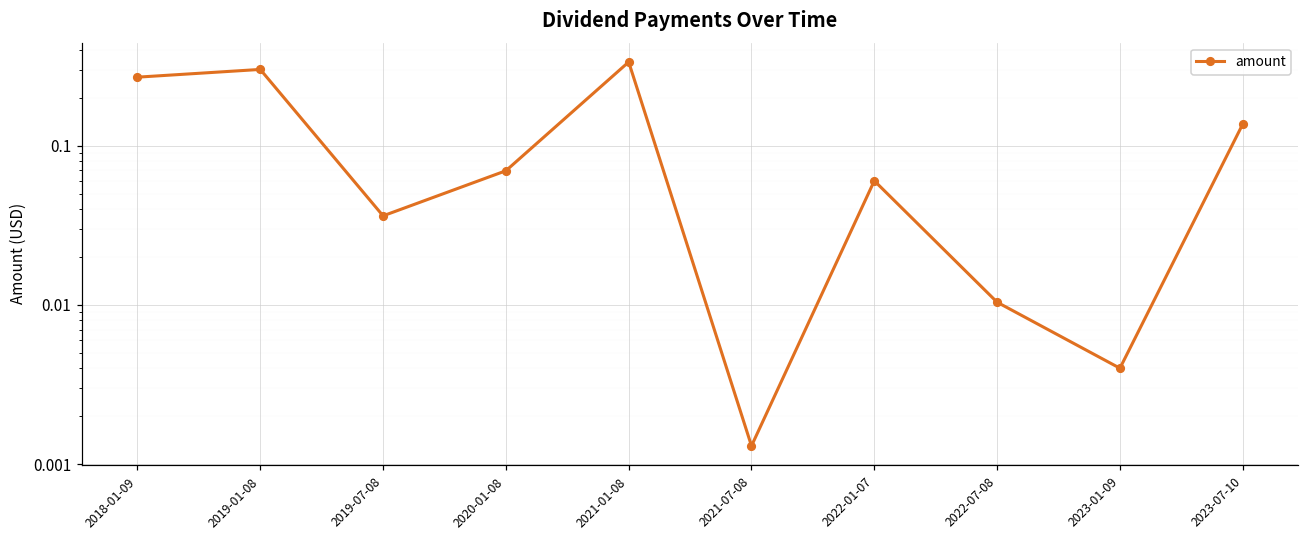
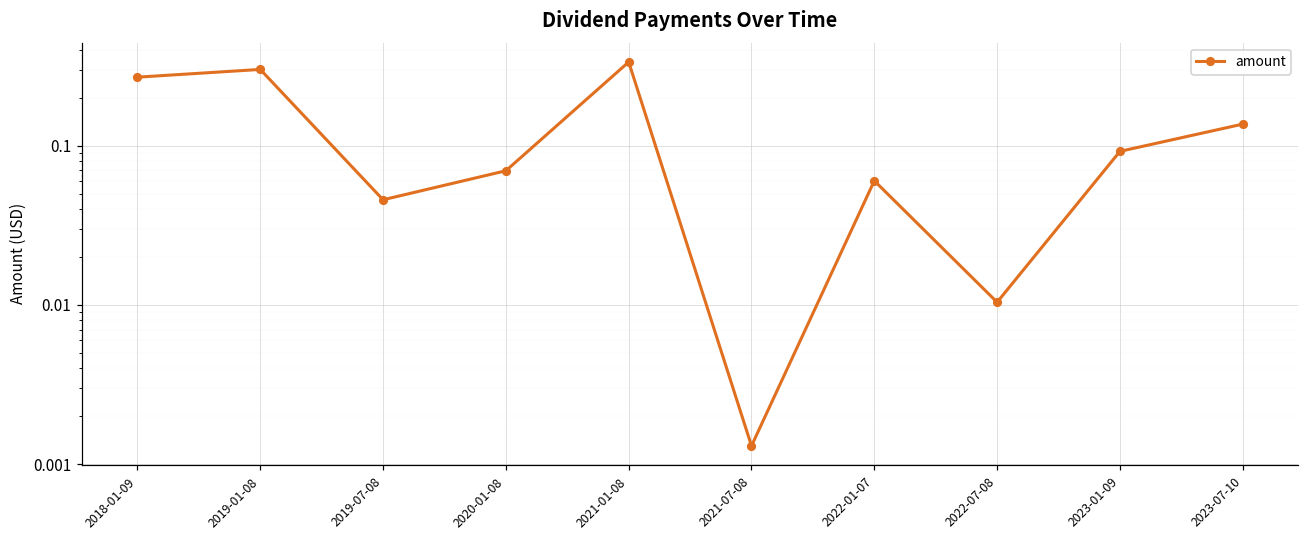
  {
    "2018-01-09": 0.27,
    "2019-01-08": 0.30,
-   "2019-07-08": 0.036,
+   "2019-07-08": 0.046,
    "2020-01-08": 0.07,
    "2021-01-08": 0.34,
    "2021-07-08": 0.0013,
    "2022-01-07": 0.060,
    "2022-07-08": 0.010,
-   "2023-01-09": 0.0040,
+   "2023-01-09": 0.09,
    "2023-07-10": 0.14
  }
